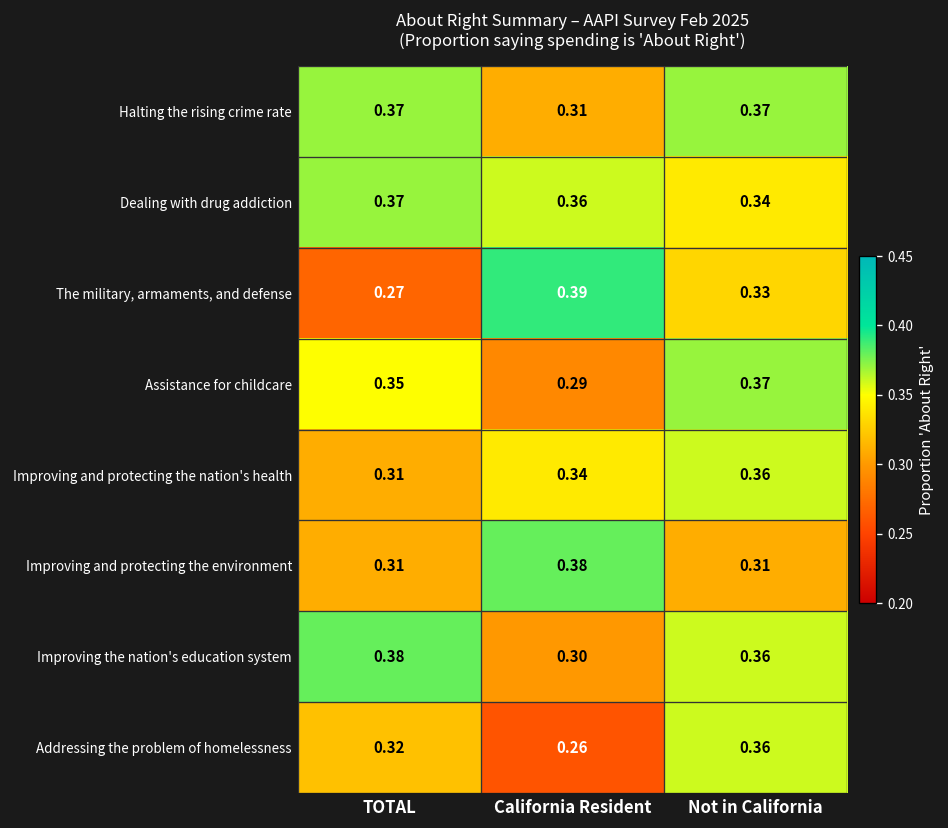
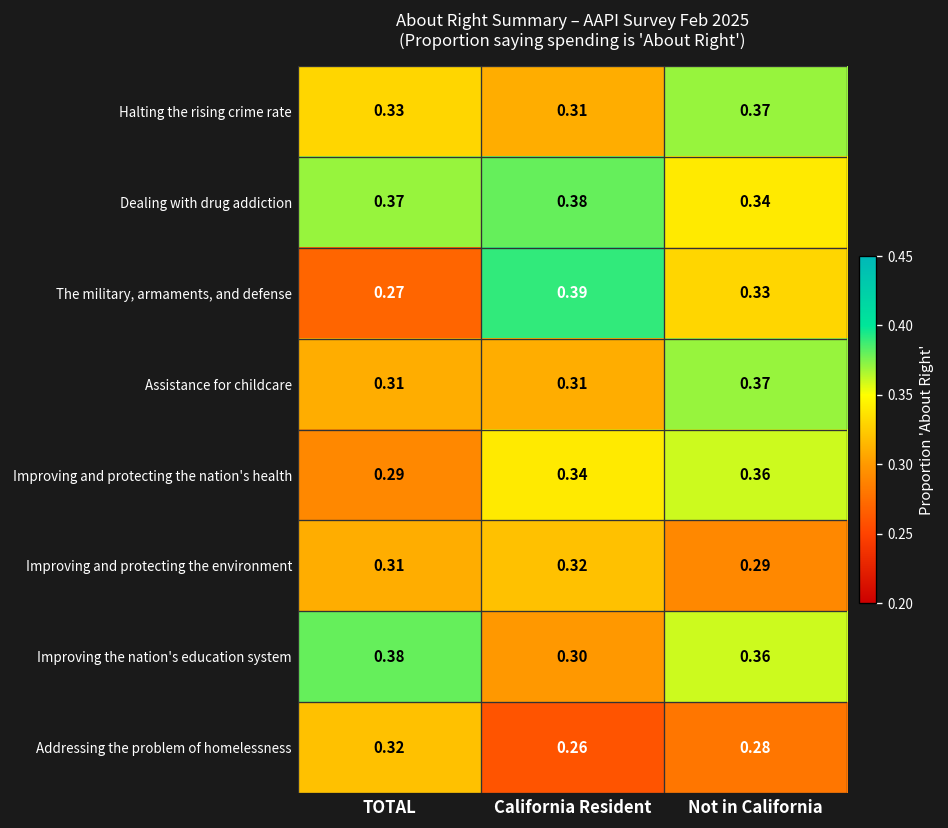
  {
    "Halting the rising crime rate": {
-     "TOTAL": 0.37,
+     "TOTAL": 0.33,
      "California Resident": 0.31,
      "Not in California": 0.37
    },
    "Dealing with drug addiction": {
      "TOTAL": 0.37,
-     "California Resident": 0.36,
+     "California Resident": 0.38,
      "Not in California": 0.34
    },
    "The military, armaments, and defense": {
      "TOTAL": 0.27,
      "California Resident": 0.39,
      "Not in California": 0.33
    },
    "Assistance for childcare": {
-     "TOTAL": 0.35,
-     "California Resident": 0.29,
+     "TOTAL": 0.31,
+     "California Resident": 0.31,
      "Not in California": 0.37
    },
    "Improving and protecting the nation's health": {
-     "TOTAL": 0.31,
+     "TOTAL": 0.29,
      "California Resident": 0.34,
      "Not in California": 0.36
    },
    "Improving and protecting the environment": {
      "TOTAL": 0.31,
-     "California Resident": 0.38,
-     "Not in California": 0.31
+     "California Resident": 0.32,
+     "Not in California": 0.29
    },
    "Improving the nation's education system": {
      "TOTAL": 0.38,
      "California Resident": 0.30,
      "Not in California": 0.36
    },
    "Addressing the problem of homelessness": {
      "TOTAL": 0.32,
      "California Resident": 0.26,
-     "Not in California": 0.36
+     "Not in California": 0.28
    }
  }
